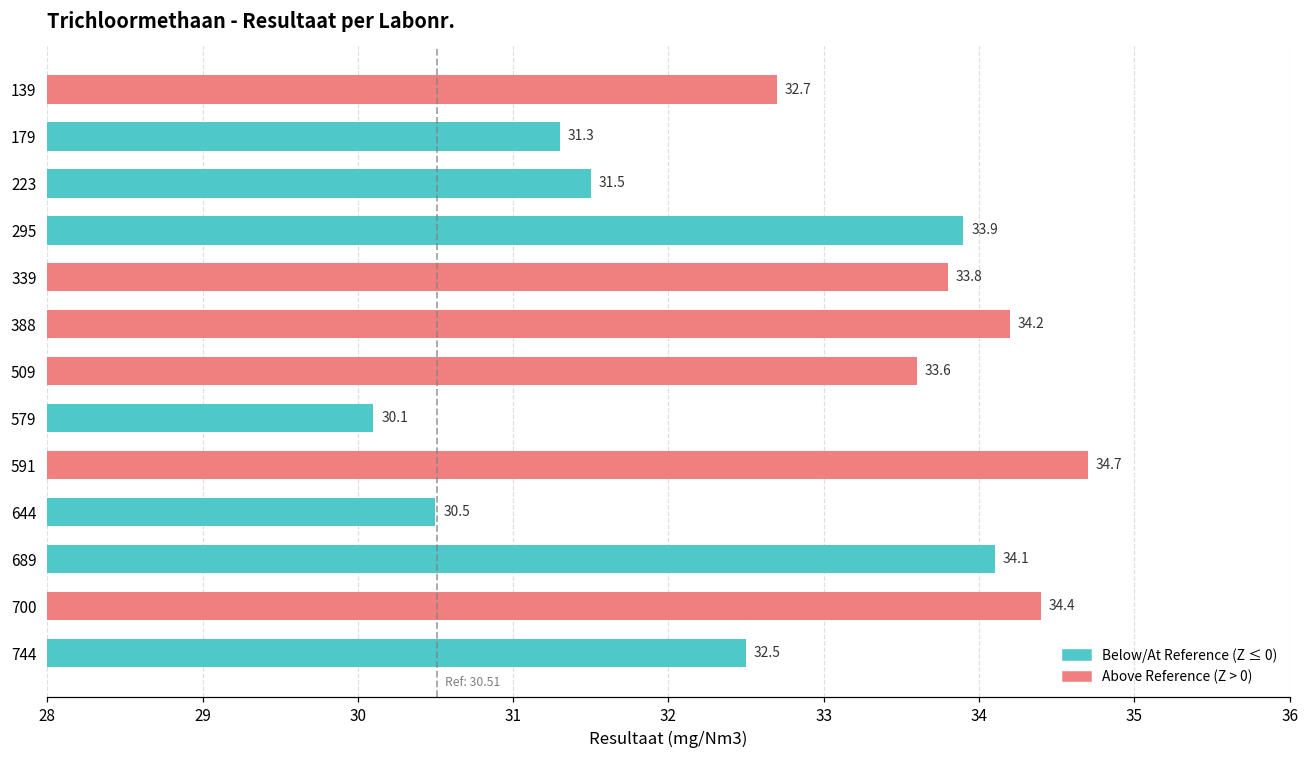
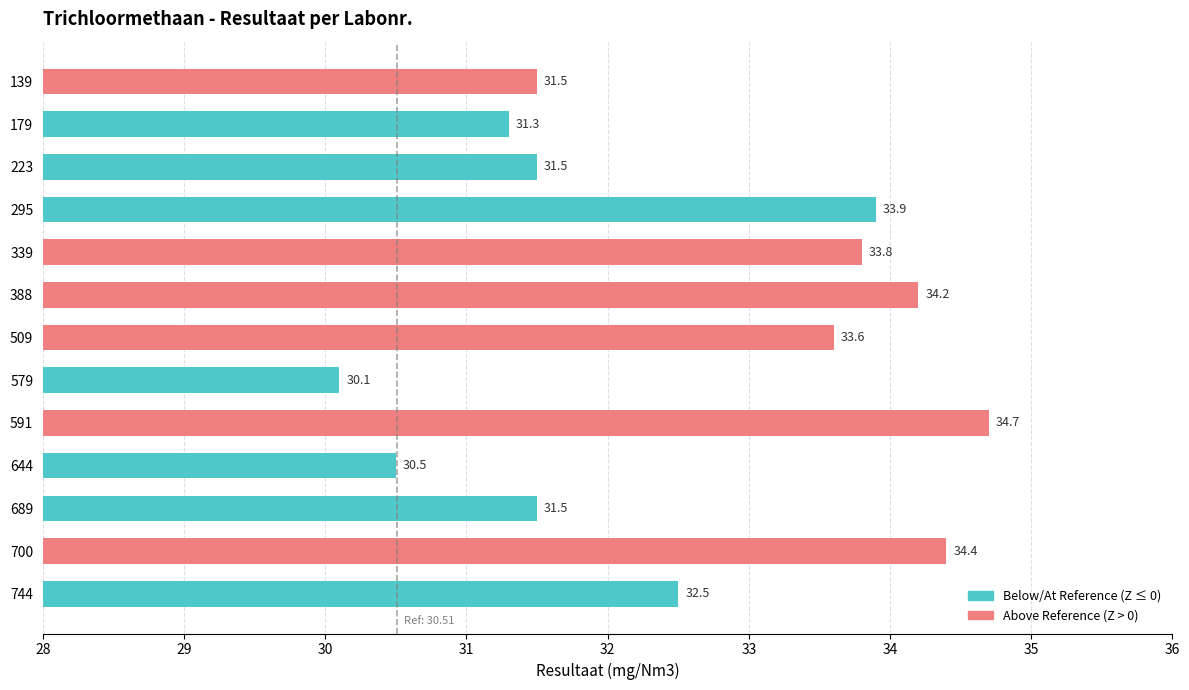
  {
-   "139": 32.7,
+   "139": 31.5,
    "179": 31.3,
    "223": 31.5,
    "295": 33.9,
    "339": 33.8,
    "388": 34.2,
    "509": 33.6,
    "579": 30.1,
    "591": 34.7,
    "644": 30.5,
-   "689": 34.1,
+   "689": 31.5,
    "700": 34.4,
    "744": 32.5
  }
